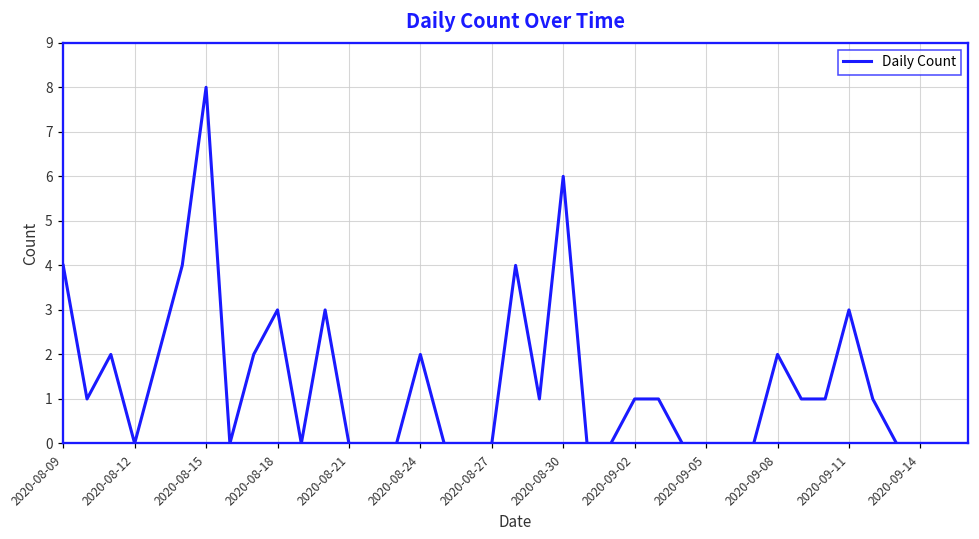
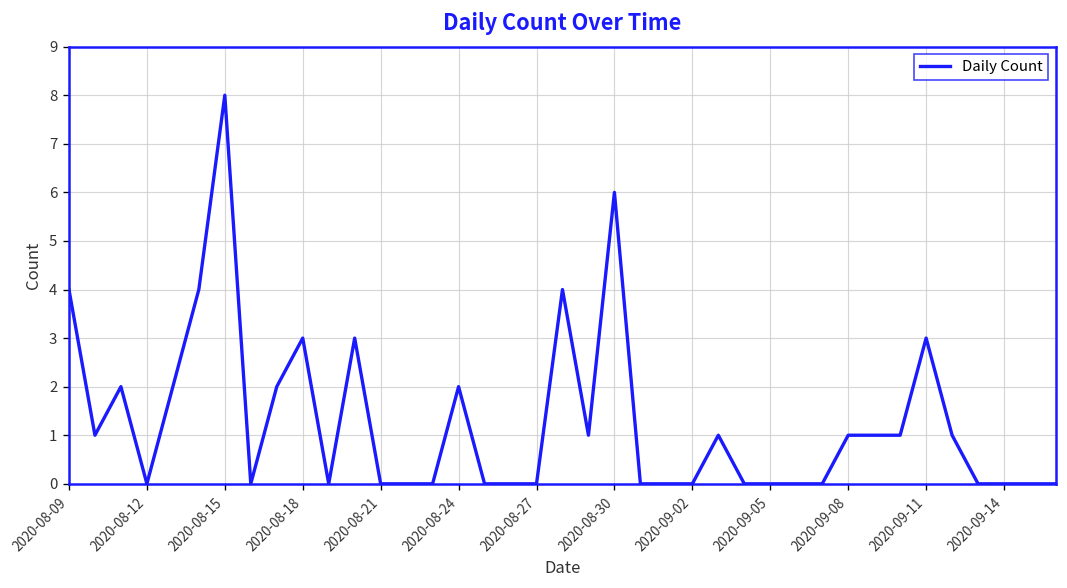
  {
    "2020-08-09": 4,
    "2020-08-12": 0,
    "2020-08-15": 8,
    "2020-08-18": 3,
    "2020-08-21": 0,
    "2020-08-24": 2,
    "2020-08-27": 0,
    "2020-08-30": 6,
-   "2020-09-02": 1,
+   "2020-09-02": 0,
    "2020-09-05": 0,
-   "2020-09-08": 2,
+   "2020-09-08": 1,
    "2020-09-11": 3,
    "2020-09-14": 0
  }
